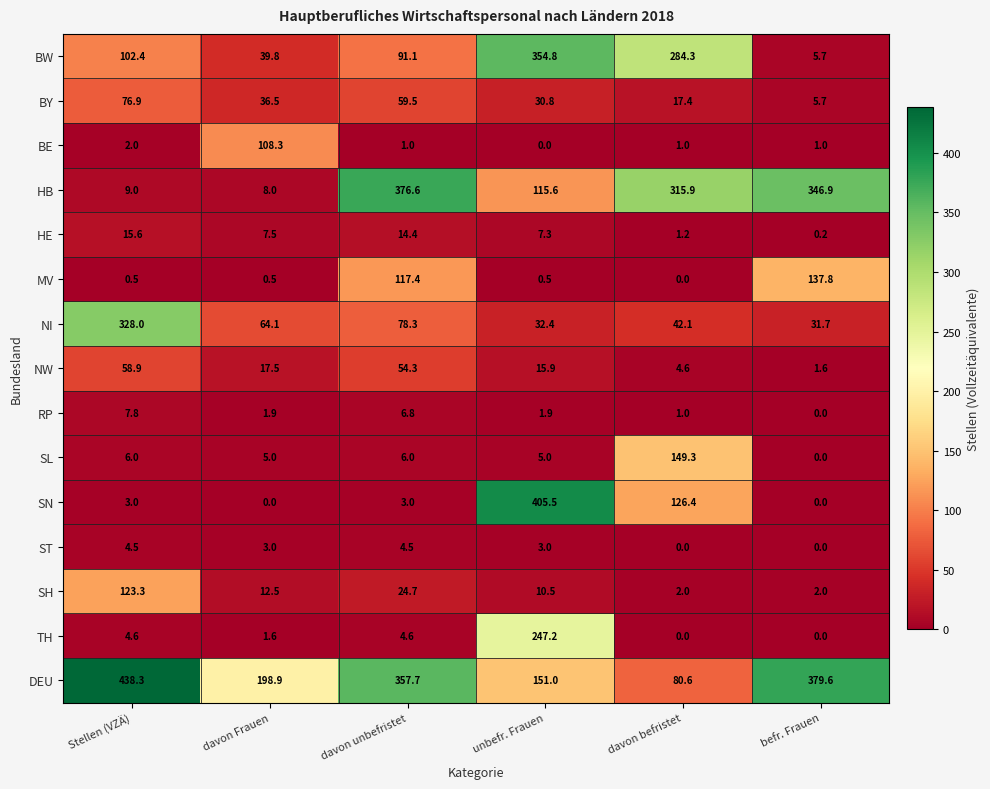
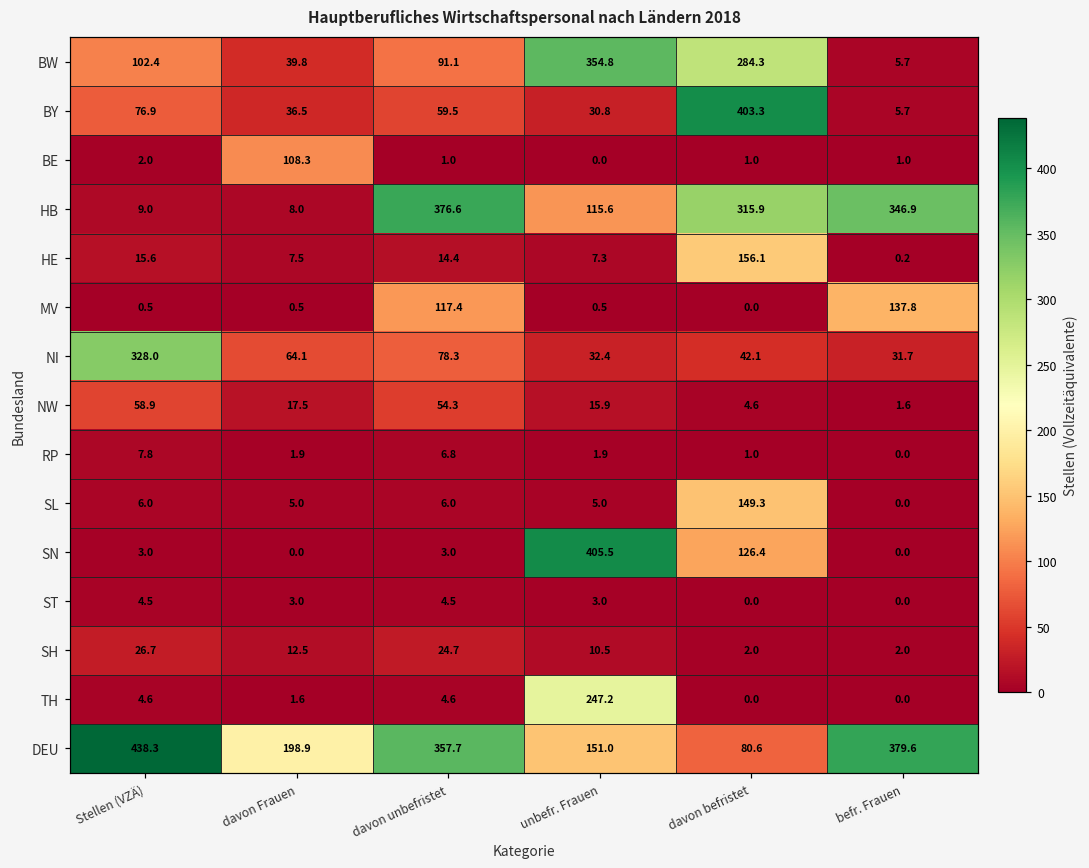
  {
    "BW": {
      "Stellen (VZÄ)": 102.4,
      "davon Frauen": 39.8,
      "davon unbefristet": 91.1,
      "unbefr. Frauen": 354.8,
      "davon befristet": 284.3,
      "befr. Frauen": 5.7
    },
    "BY": {
      "Stellen (VZÄ)": 76.9,
      "davon Frauen": 36.5,
      "davon unbefristet": 59.5,
      "unbefr. Frauen": 30.8,
-     "davon befristet": 17.4,
+     "davon befristet": 403.3,
      "befr. Frauen": 5.7
    },
    "BE": {
      "Stellen (VZÄ)": 2.0,
      "davon Frauen": 108.3,
      "davon unbefristet": 1.0,
      "unbefr. Frauen": 0.0,
      "davon befristet": 1.0,
      "befr. Frauen": 1.0
    },
    "HB": {
      "Stellen (VZÄ)": 9.0,
      "davon Frauen": 8.0,
      "davon unbefristet": 376.6,
      "unbefr. Frauen": 115.6,
      "davon befristet": 315.9,
      "befr. Frauen": 346.9
    },
    "HE": {
      "Stellen (VZÄ)": 15.6,
      "davon Frauen": 7.5,
      "davon unbefristet": 14.4,
      "unbefr. Frauen": 7.3,
-     "davon befristet": 1.2,
+     "davon befristet": 156.1,
      "befr. Frauen": 0.2
    },
    "MV": {
      "Stellen (VZÄ)": 0.5,
      "davon Frauen": 0.5,
      "davon unbefristet": 117.4,
      "unbefr. Frauen": 0.5,
      "davon befristet": 0.0,
      "befr. Frauen": 137.8
    },
    "NI": {
      "Stellen (VZÄ)": 328.0,
      "davon Frauen": 64.1,
      "davon unbefristet": 78.3,
      "unbefr. Frauen": 32.4,
      "davon befristet": 42.1,
      "befr. Frauen": 31.7
    },
    "NW": {
      "Stellen (VZÄ)": 58.9,
      "davon Frauen": 17.5,
      "davon unbefristet": 54.3,
      "unbefr. Frauen": 15.9,
      "davon befristet": 4.6,
      "befr. Frauen": 1.6
    },
    "RP": {
      "Stellen (VZÄ)": 7.8,
      "davon Frauen": 1.9,
      "davon unbefristet": 6.8,
      "unbefr. Frauen": 1.9,
      "davon befristet": 1.0,
      "befr. Frauen": 0.0
    },
    "SL": {
      "Stellen (VZÄ)": 6.0,
      "davon Frauen": 5.0,
      "davon unbefristet": 6.0,
      "unbefr. Frauen": 5.0,
      "davon befristet": 149.3,
      "befr. Frauen": 0.0
    },
    "SN": {
      "Stellen (VZÄ)": 3.0,
      "davon Frauen": 0.0,
      "davon unbefristet": 3.0,
      "unbefr. Frauen": 405.5,
      "davon befristet": 126.4,
      "befr. Frauen": 0.0
    },
    "ST": {
      "Stellen (VZÄ)": 4.5,
      "davon Frauen": 3.0,
      "davon unbefristet": 4.5,
      "unbefr. Frauen": 3.0,
      "davon befristet": 0.0,
      "befr. Frauen": 0.0
    },
    "SH": {
-     "Stellen (VZÄ)": 123.3,
+     "Stellen (VZÄ)": 26.7,
      "davon Frauen": 12.5,
      "davon unbefristet": 24.7,
      "unbefr. Frauen": 10.5,
      "davon befristet": 2.0,
      "befr. Frauen": 2.0
    },
    "TH": {
      "Stellen (VZÄ)": 4.6,
      "davon Frauen": 1.6,
      "davon unbefristet": 4.6,
      "unbefr. Frauen": 247.2,
      "davon befristet": 0.0,
      "befr. Frauen": 0.0
    },
    "DEU": {
      "Stellen (VZÄ)": 438.3,
      "davon Frauen": 198.9,
      "davon unbefristet": 357.7,
      "unbefr. Frauen": 151.0,
      "davon befristet": 80.6,
      "befr. Frauen": 379.6
    }
  }
